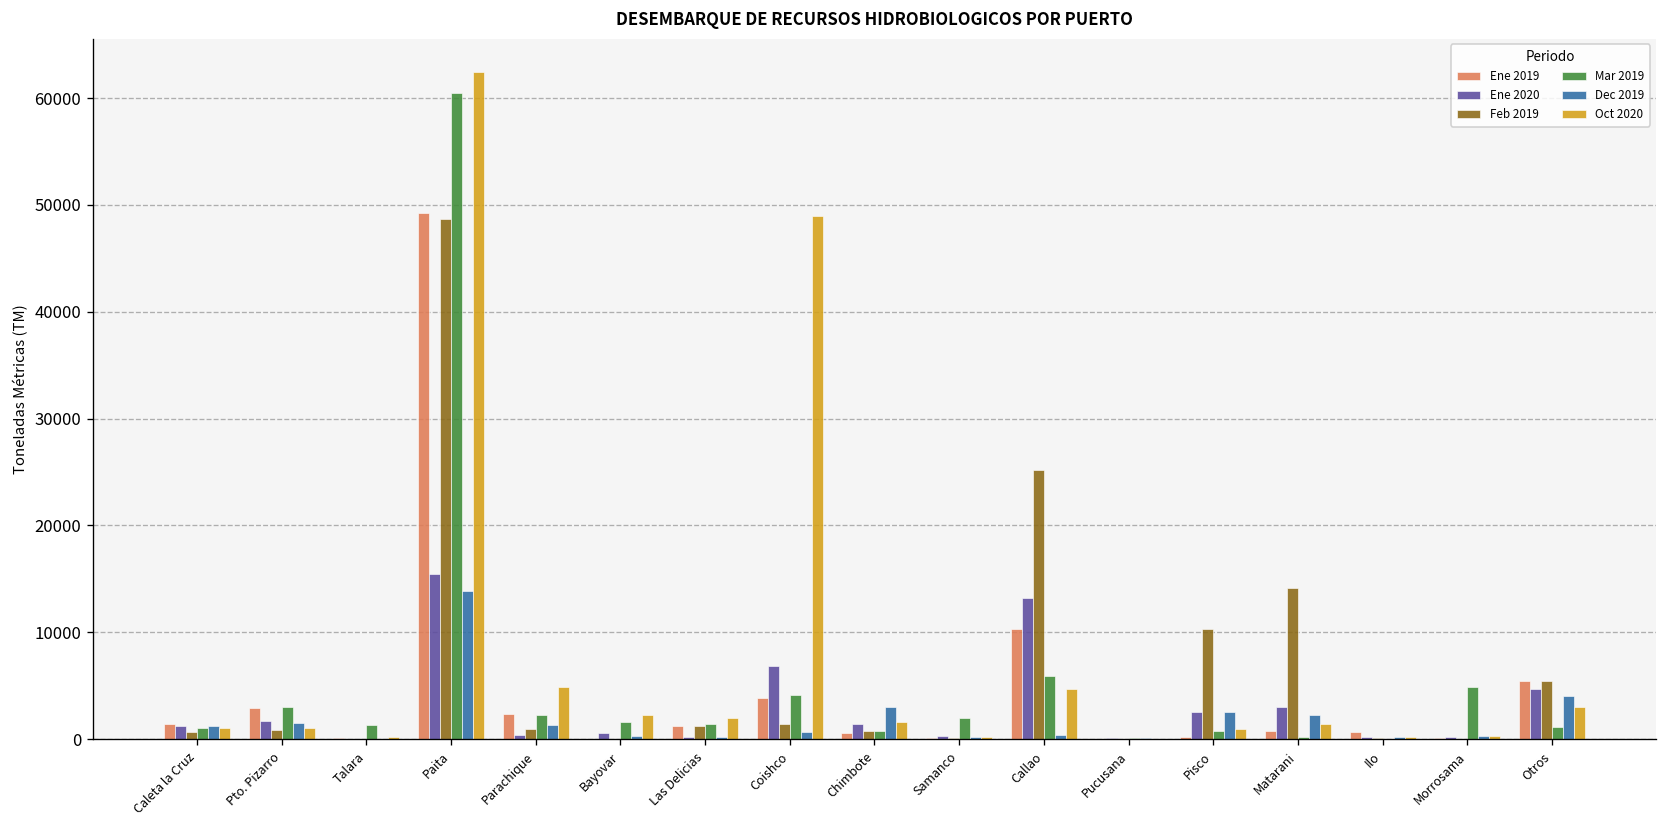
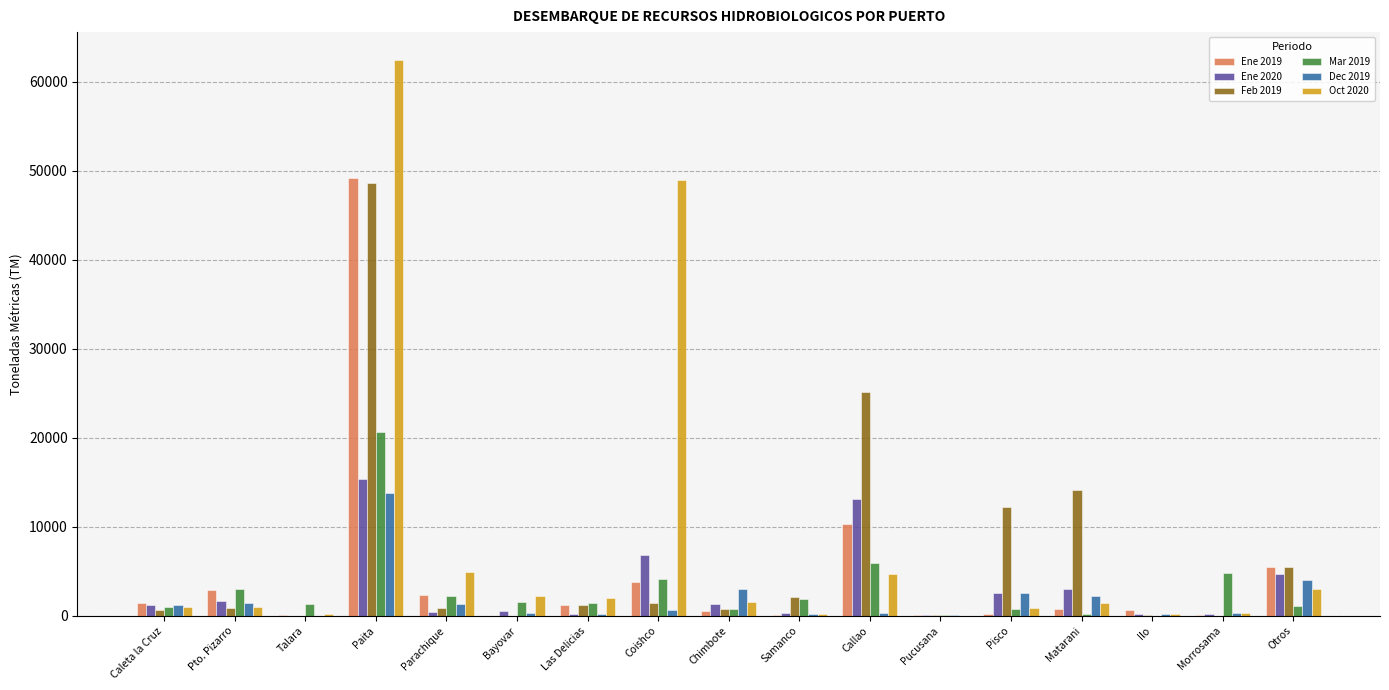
  {
    "Ene 2019": {
      "Caleta la Cruz": 1000,
      "Pto. Pizarro": 3000,
      "Paita": 49000,
      "Parachique": 2000,
      "Bayovar": 0,
      "Las Delicias": 1000,
      "Coishco": 4000,
      "Chimbote": 1000,
      "Callao": 10000,
      "Matarani": 1000,
      "Ilo": 1000,
      "Otros": 5000
    },
    "Feb 2019": {
      "Caleta la Cruz": 1000,
      "Pto. Pizarro": 1000,
      "Paita": 49000,
      "Parachique": 1000,
      "Las Delicias": 1000,
      "Coishco": 1000,
      "Chimbote": 1000,
-     "Samanco": 0,
+     "Samanco": 2000,
      "Callao": 25000,
-     "Pisco": 10000,
+     "Pisco": 12000,
      "Matarani": 14000,
      "Otros": 5000
    },
    "Mar 2019": {
      "Caleta la Cruz": 1000,
      "Pto. Pizarro": 3000,
      "Talara": 1000,
-     "Paita": 60000,
+     "Paita": 21000,
      "Parachique": 2000,
      "Bayovar": 2000,
      "Las Delicias": 1000,
      "Coishco": 4000,
      "Chimbote": 1000,
      "Samanco": 2000,
      "Callao": 6000,
      "Pisco": 1000,
      "Morrosama": 5000,
      "Otros": 1000
    },
    "Oct 2020": {
      "Caleta la Cruz": 1000,
      "Pto. Pizarro": 1000,
      "Paita": 62000,
      "Parachique": 5000,
      "Bayovar": 2000,
      "Las Delicias": 2000,
      "Coishco": 49000,
      "Chimbote": 2000,
      "Callao": 5000,
      "Pisco": 1000,
      "Matarani": 1000,
      "Morrosama": 0,
      "Otros": 3000
    }
  }
